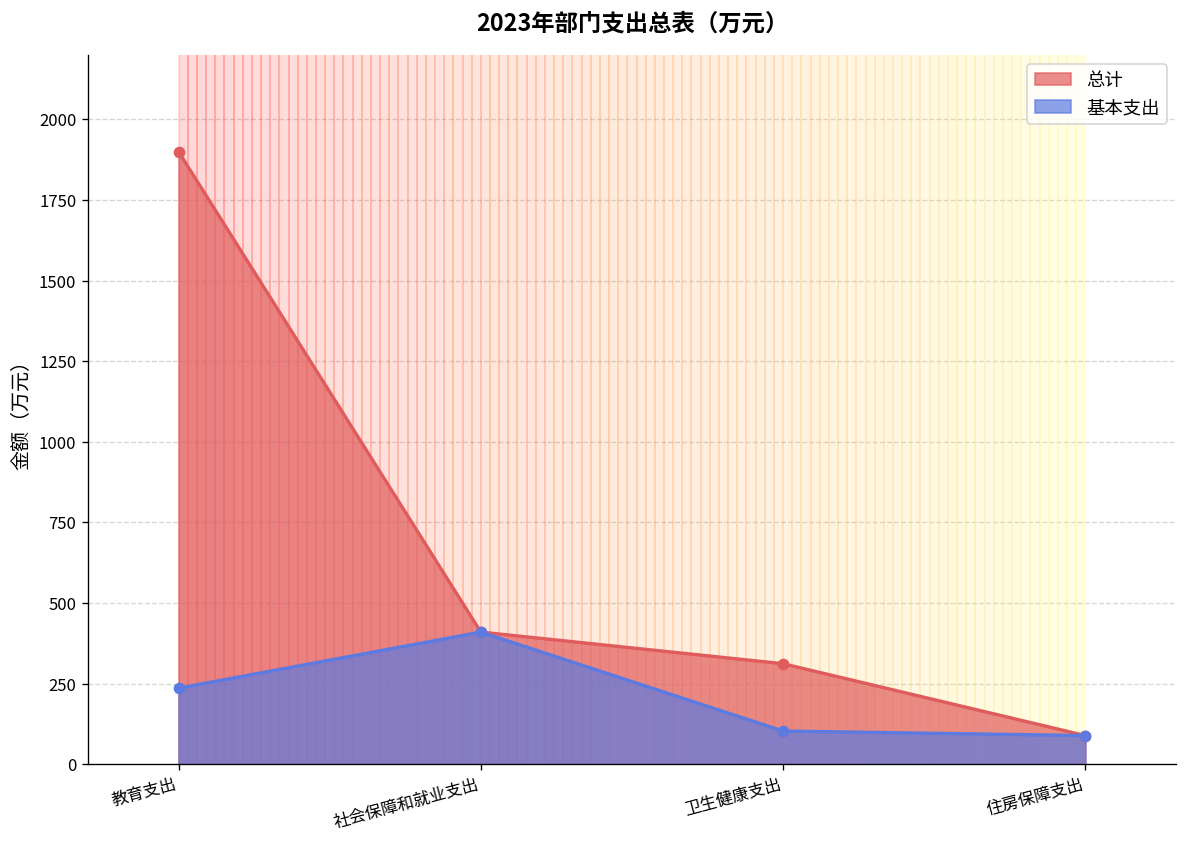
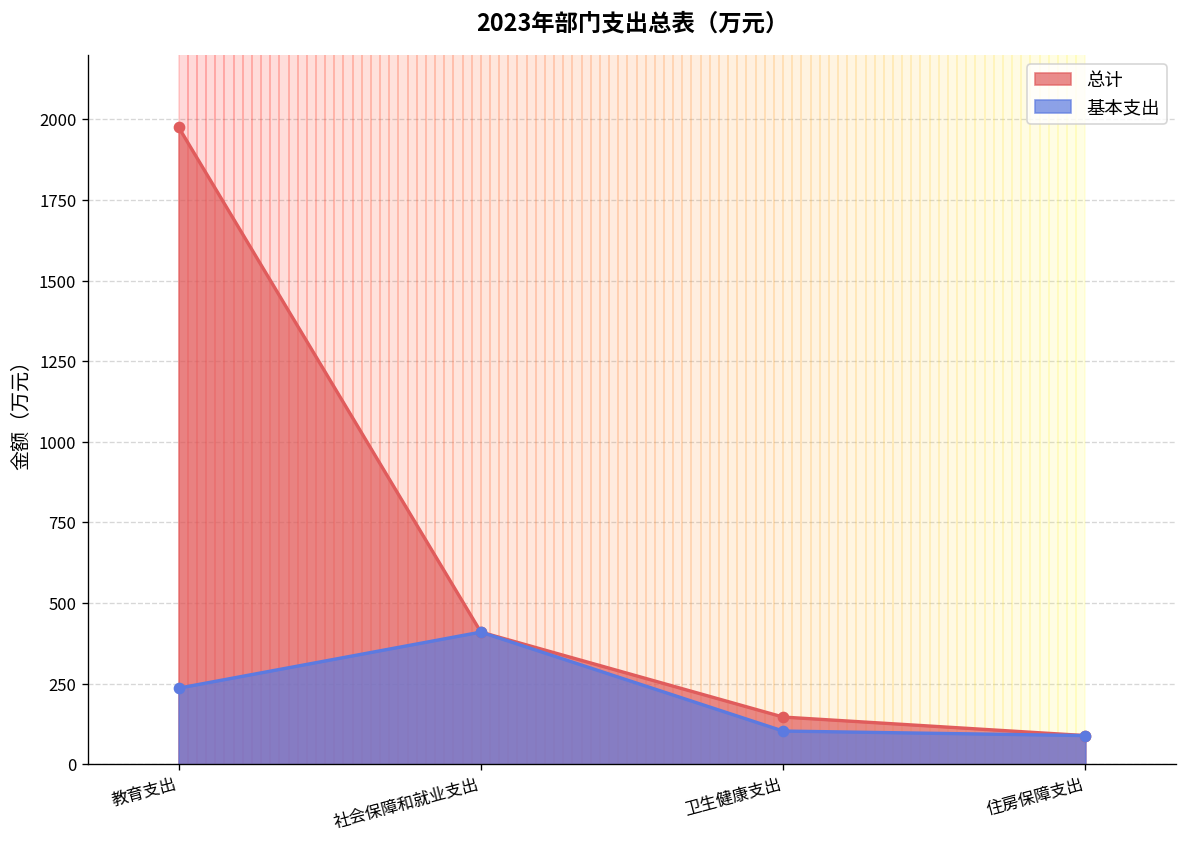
  {
    "总计": {
-     "教育支出": 1900,
-     "卫生健康支出": 310
+     "教育支出": 1980,
+     "卫生健康支出": 150
    },
    "基本支出": {
      "教育支出": 240,
      "卫生健康支出": 100
    }
  }
